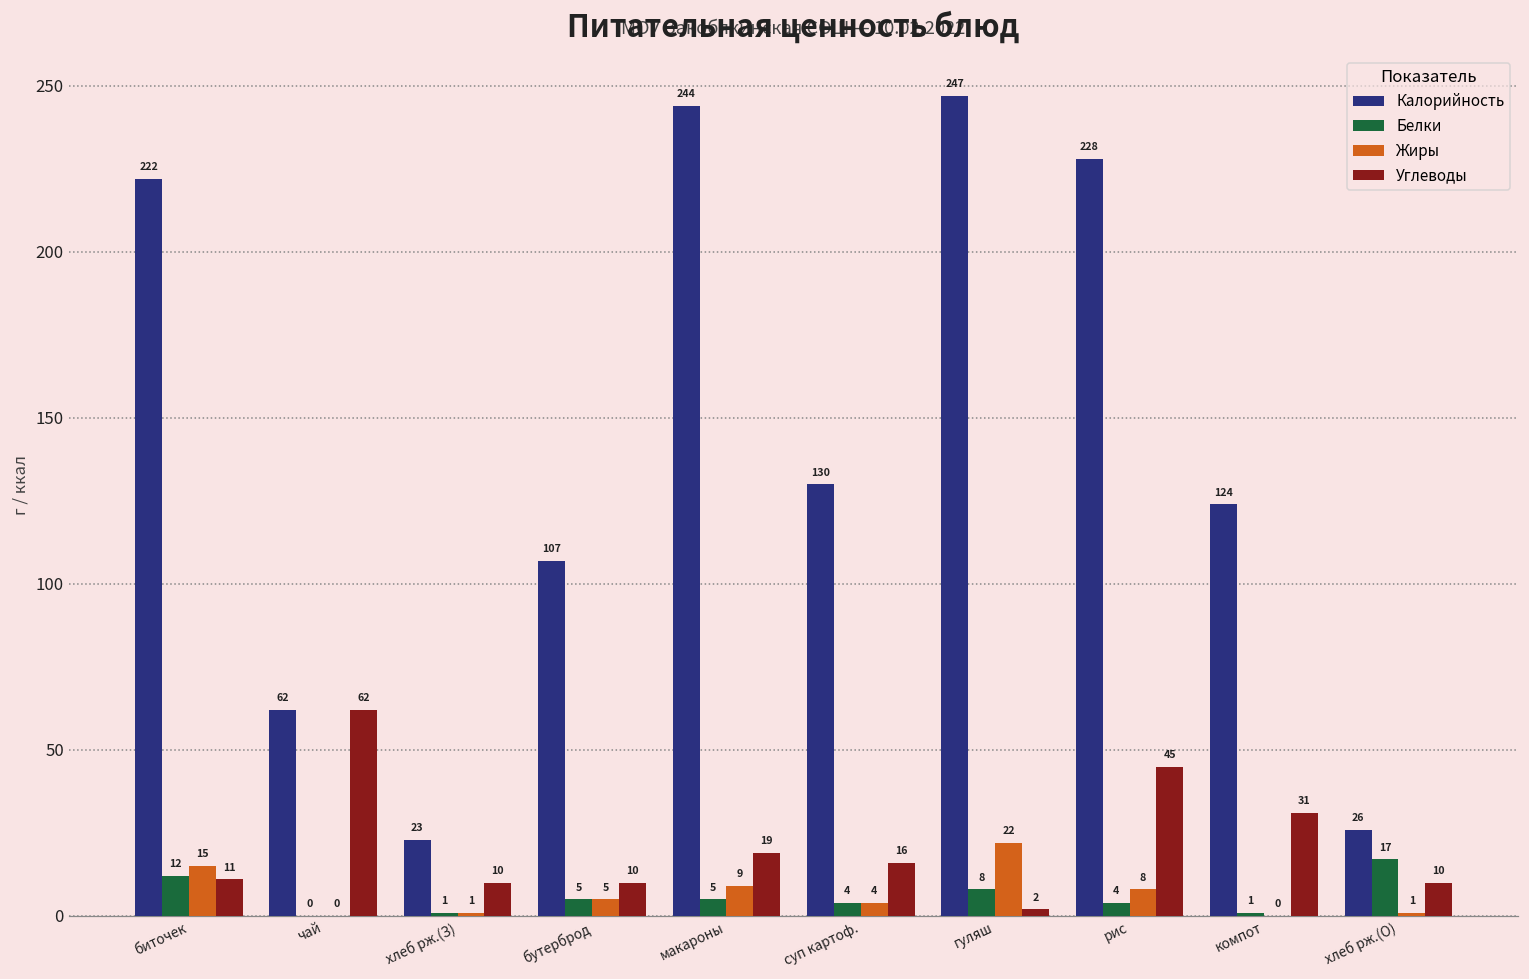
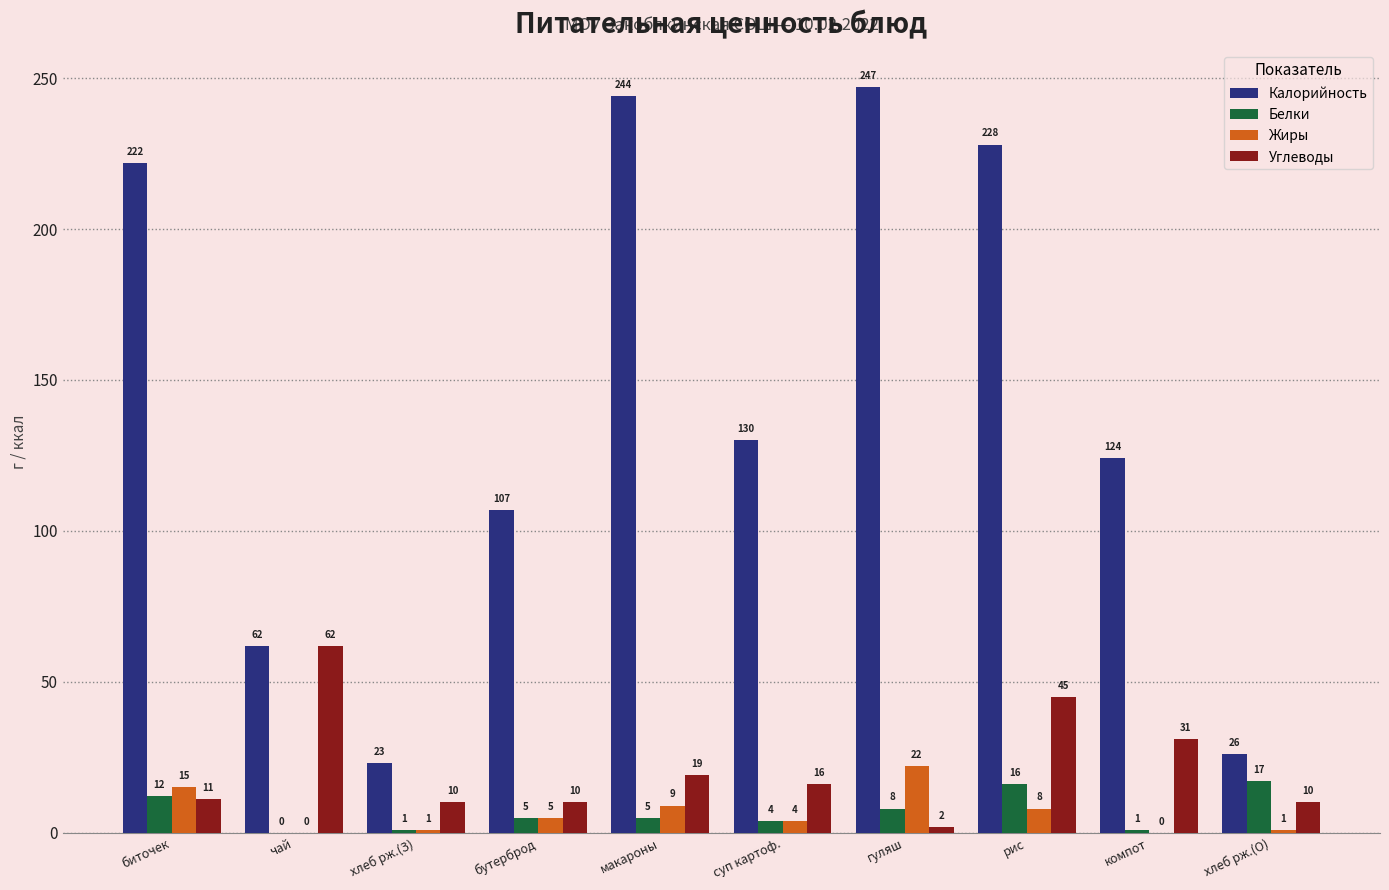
  {
    "Калорийность": {
      "биточек": 222,
      "чай": 62,
      "хлеб рж.(З)": 23,
      "бутерброд": 107,
      "макароны": 244,
      "суп картоф.": 130,
      "гуляш": 247,
      "рис": 228,
      "компот": 124,
      "хлеб рж.(О)": 26
    },
    "Белки": {
      "биточек": 12,
      "чай": 0,
      "хлеб рж.(З)": 1,
      "бутерброд": 5,
      "макароны": 5,
      "суп картоф.": 4,
      "гуляш": 8,
-     "рис": 4,
+     "рис": 16,
      "компот": 1,
      "хлеб рж.(О)": 17
    },
    "Жиры": {
      "биточек": 15,
      "чай": 0,
      "хлеб рж.(З)": 1,
      "бутерброд": 5,
      "макароны": 9,
      "суп картоф.": 4,
      "гуляш": 22,
      "рис": 8,
      "компот": 0,
      "хлеб рж.(О)": 1
    },
    "Углеводы": {
      "биточек": 11,
      "чай": 62,
      "хлеб рж.(З)": 10,
      "бутерброд": 10,
      "макароны": 19,
      "суп картоф.": 16,
      "гуляш": 2,
      "рис": 45,
      "компот": 31,
      "хлеб рж.(О)": 10
    }
  }
